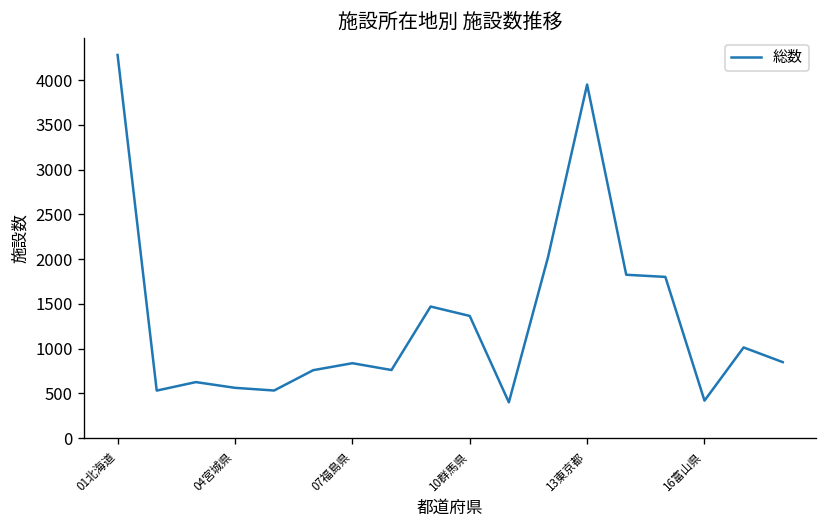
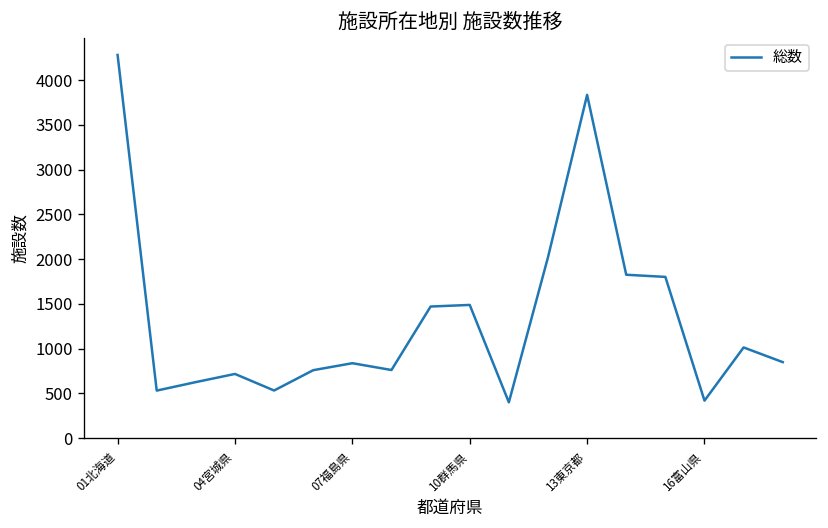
  {
    "01北海道": 4300,
-   "04宮城県": 600,
+   "04宮城県": 700,
    "07福島県": 800,
-   "10群馬県": 1400,
-   "13東京都": 4000,
+   "10群馬県": 1500,
+   "13東京都": 3800,
    "16富山県": 400
  }
